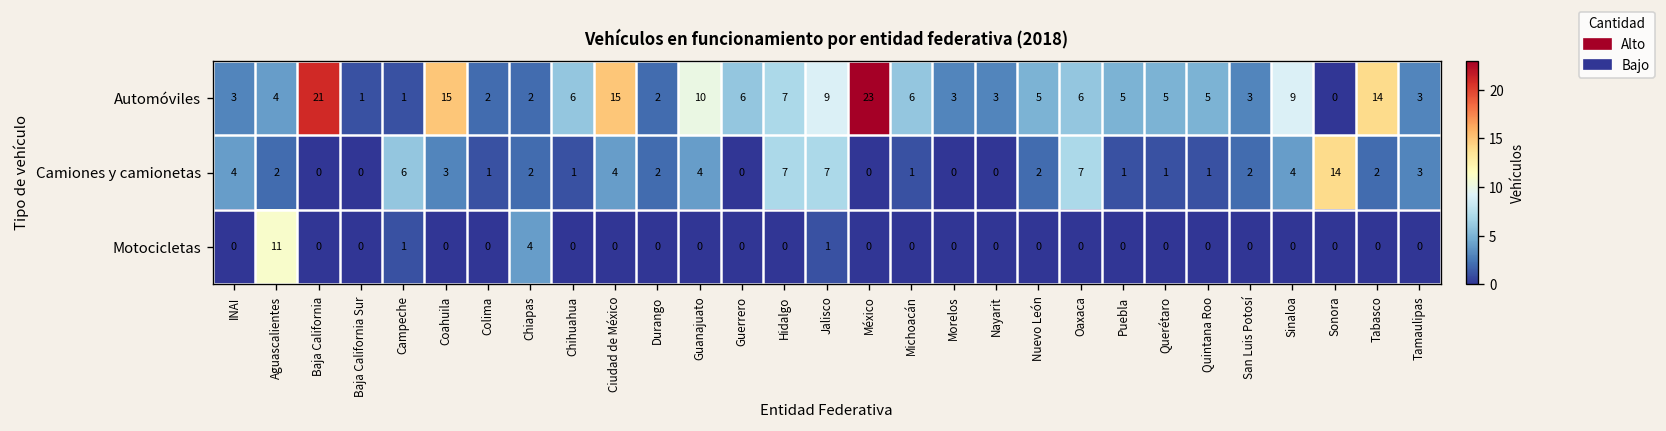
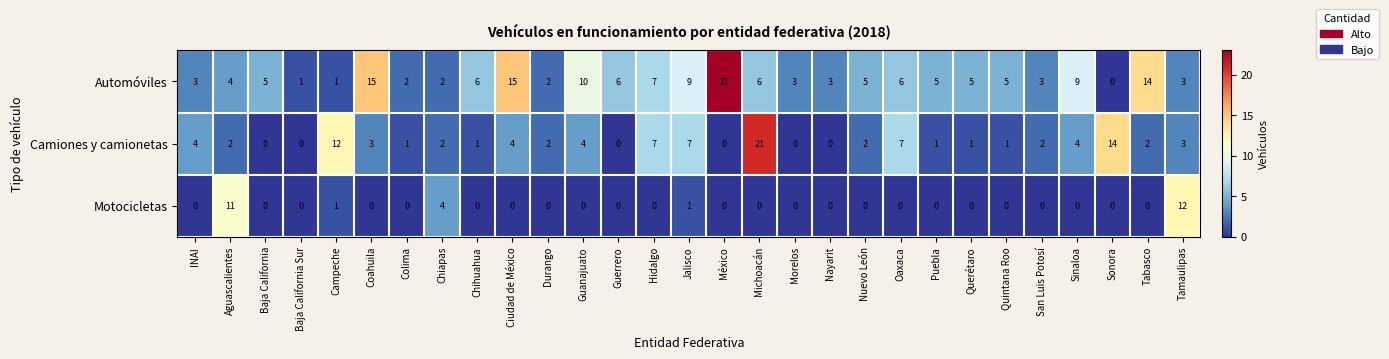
  {
    "Automóviles": {
      "INAI": 3,
      "Aguascalientes": 4,
-     "Baja California": 21,
+     "Baja California": 5,
      "Baja California Sur": 1,
      "Campeche": 1,
      "Coahuila": 15,
      "Colima": 2,
      "Chiapas": 2,
      "Chihuahua": 6,
      "Ciudad de México": 15,
      "Durango": 2,
      "Guanajuato": 10,
      "Guerrero": 6,
      "Hidalgo": 7,
      "Jalisco": 9,
      "México": 23,
      "Michoacán": 6,
      "Morelos": 3,
      "Nayarit": 3,
      "Nuevo León": 5,
      "Oaxaca": 6,
      "Puebla": 5,
      "Querétaro": 5,
      "Quintana Roo": 5,
      "San Luis Potosí": 3,
      "Sinaloa": 9,
      "Sonora": 0,
      "Tabasco": 14,
      "Tamaulipas": 3
    },
    "Camiones y camionetas": {
      "INAI": 4,
      "Aguascalientes": 2,
      "Baja California": 0,
      "Baja California Sur": 0,
-     "Campeche": 6,
+     "Campeche": 12,
      "Coahuila": 3,
      "Colima": 1,
      "Chiapas": 2,
      "Chihuahua": 1,
      "Ciudad de México": 4,
      "Durango": 2,
      "Guanajuato": 4,
      "Guerrero": 0,
      "Hidalgo": 7,
      "Jalisco": 7,
      "México": 0,
-     "Michoacán": 1,
+     "Michoacán": 21,
      "Morelos": 0,
      "Nayarit": 0,
      "Nuevo León": 2,
      "Oaxaca": 7,
      "Puebla": 1,
      "Querétaro": 1,
      "Quintana Roo": 1,
      "San Luis Potosí": 2,
      "Sinaloa": 4,
      "Sonora": 14,
      "Tabasco": 2,
      "Tamaulipas": 3
    },
    "Motocicletas": {
      "INAI": 0,
      "Aguascalientes": 11,
      "Baja California": 0,
      "Baja California Sur": 0,
      "Campeche": 1,
      "Coahuila": 0,
      "Colima": 0,
      "Chiapas": 4,
      "Chihuahua": 0,
      "Ciudad de México": 0,
      "Durango": 0,
      "Guanajuato": 0,
      "Guerrero": 0,
      "Hidalgo": 0,
      "Jalisco": 1,
      "México": 0,
      "Michoacán": 0,
      "Morelos": 0,
      "Nayarit": 0,
      "Nuevo León": 0,
      "Oaxaca": 0,
      "Puebla": 0,
      "Querétaro": 0,
      "Quintana Roo": 0,
      "San Luis Potosí": 0,
      "Sinaloa": 0,
      "Sonora": 0,
      "Tabasco": 0,
-     "Tamaulipas": 0
+     "Tamaulipas": 12
    }
  }
